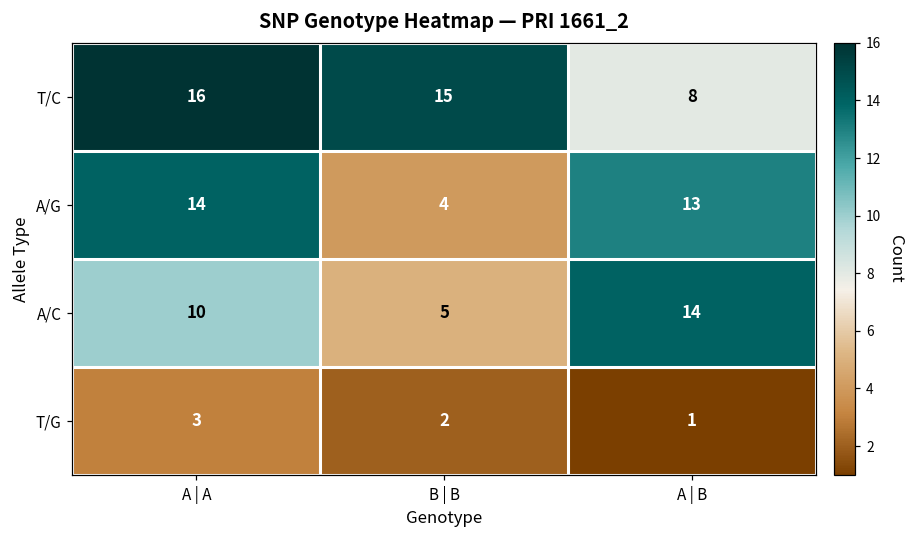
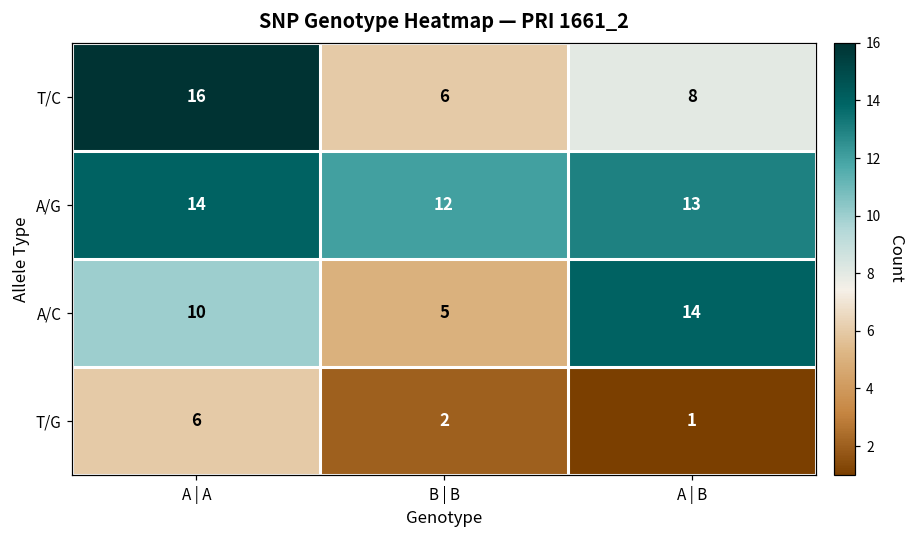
  {
    "T/C": {
      "A | A": 16,
-     "B | B": 15,
+     "B | B": 6,
      "A | B": 8
    },
    "A/G": {
      "A | A": 14,
-     "B | B": 4,
+     "B | B": 12,
      "A | B": 13
    },
    "A/C": {
      "A | A": 10,
      "B | B": 5,
      "A | B": 14
    },
    "T/G": {
-     "A | A": 3,
+     "A | A": 6,
      "B | B": 2,
      "A | B": 1
    }
  }
